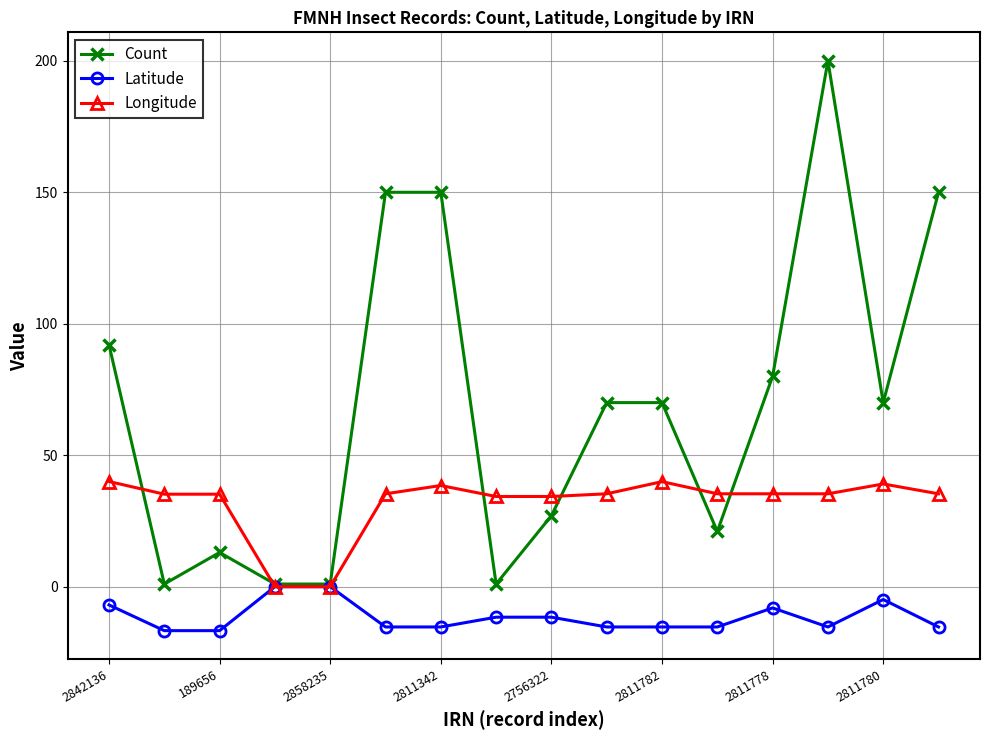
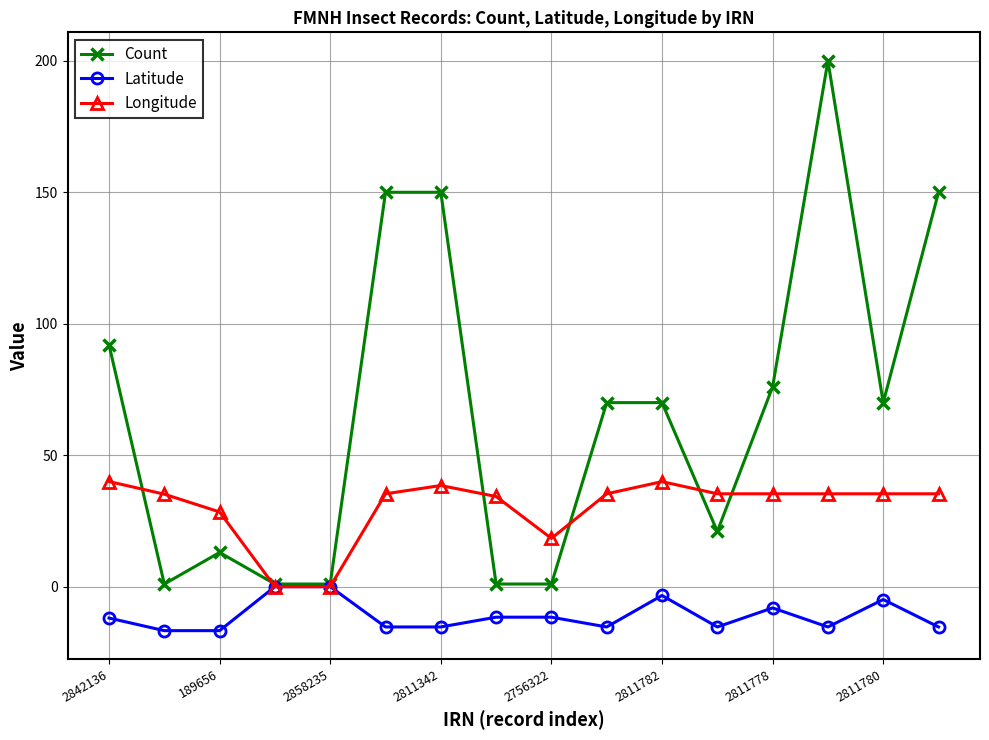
  {
    "Count": {
      "2842136": 92,
      "189656": 13,
      "2858235": 1,
      "2811342": 150,
-     "2756322": 27,
+     "2756322": 1,
      "2811782": 70,
-     "2811778": 80,
+     "2811778": 76,
      "2811780": 70
    },
    "Latitude": {
-     "2842136": -7,
+     "2842136": -12,
      "189656": -17,
      "2811342": -15,
      "2756322": -12,
-     "2811782": -15,
+     "2811782": -3,
      "2811778": -8,
      "2811780": -5
    },
    "Longitude": {
      "2842136": 40,
-     "189656": 35,
+     "189656": 28,
      "2811342": 38,
-     "2756322": 34,
+     "2756322": 18,
      "2811782": 40,
      "2811778": 35,
-     "2811780": 39
+     "2811780": 35
    }
  }
